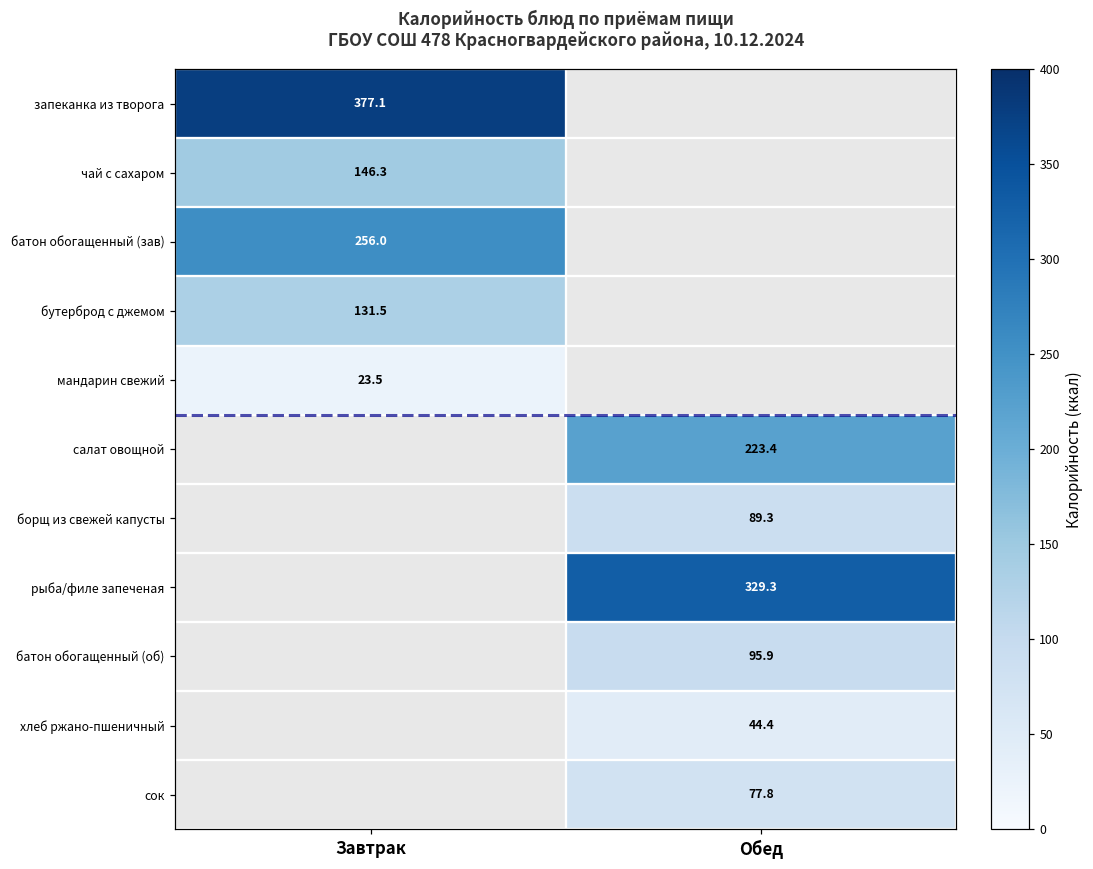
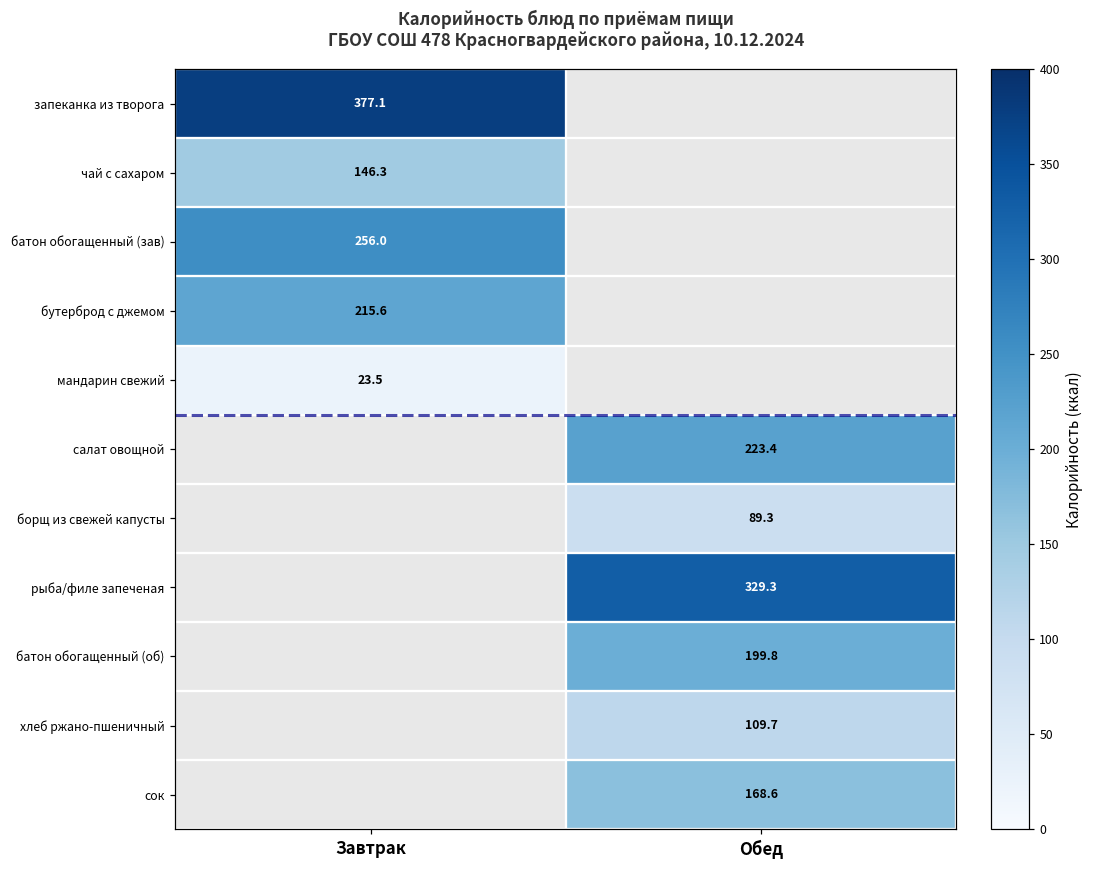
  {
    "запеканка из творога": {
      "Завтрак": 377.1
    },
    "чай с сахаром": {
      "Завтрак": 146.3
    },
    "батон обогащенный (зав)": {
      "Завтрак": 256.0
    },
    "бутерброд с джемом": {
-     "Завтрак": 131.5
+     "Завтрак": 215.6
    },
    "мандарин свежий": {
      "Завтрак": 23.5
    },
    "салат овощной": {
      "Обед": 223.4
    },
    "борщ из свежей капусты": {
      "Обед": 89.3
    },
    "рыба/филе запеченая": {
      "Обед": 329.3
    },
    "батон обогащенный (об)": {
-     "Обед": 95.9
+     "Обед": 199.8
    },
    "хлеб ржано-пшеничный": {
-     "Обед": 44.4
+     "Обед": 109.7
    },
    "сок": {
-     "Обед": 77.8
+     "Обед": 168.6
    }
  }
